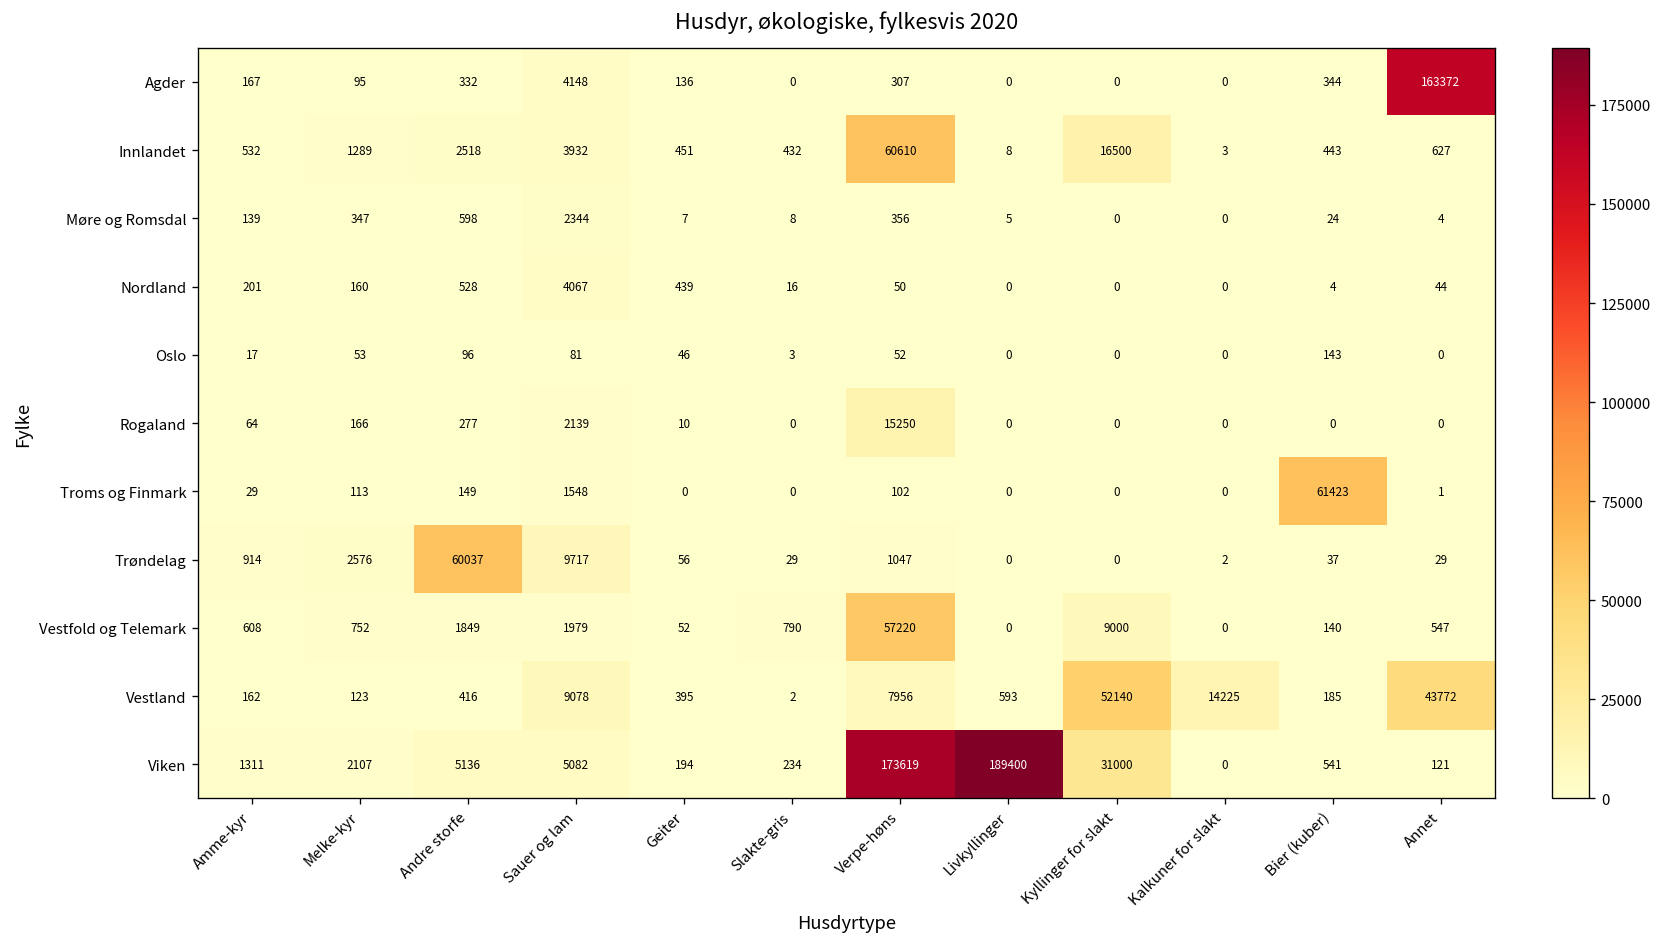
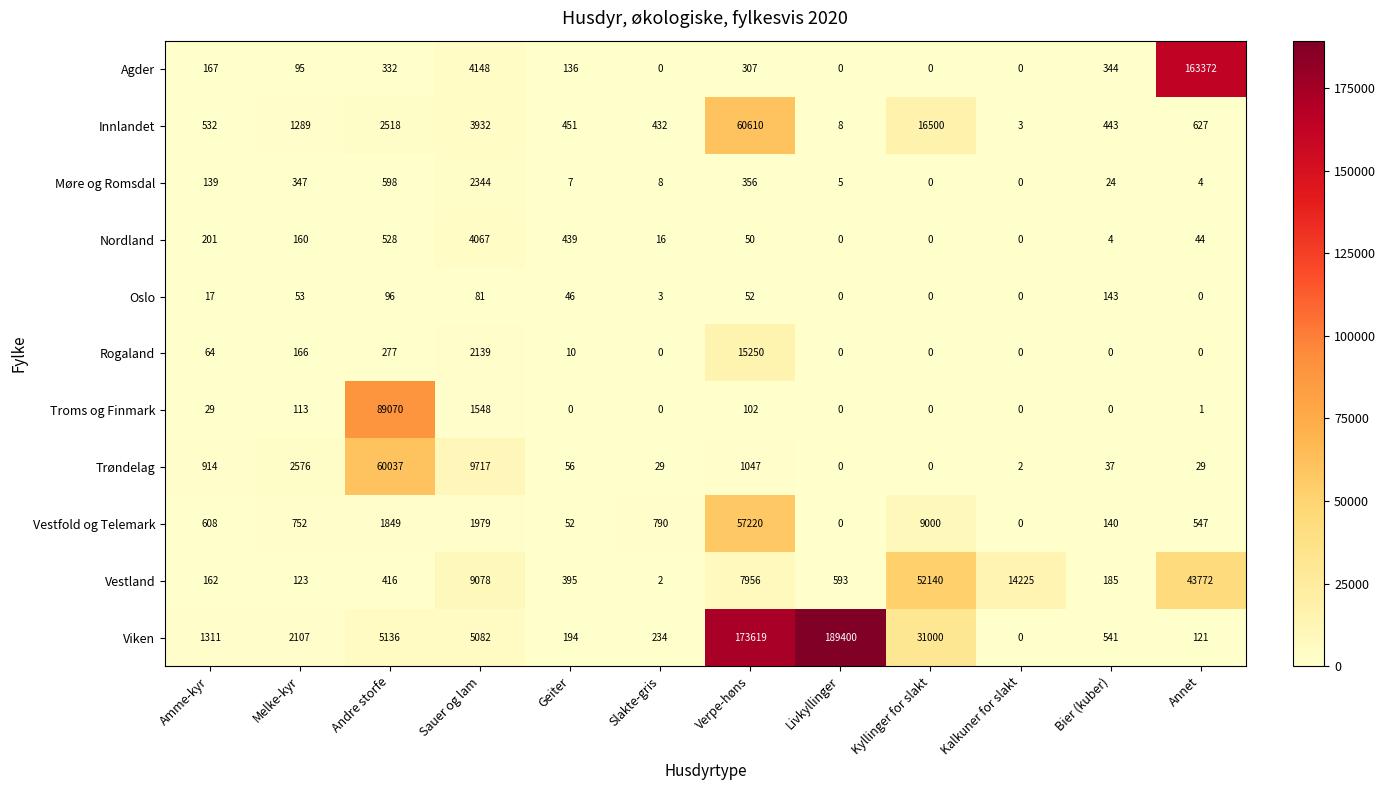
  {
    "Agder": {
      "Amme-kyr": 167,
      "Melke-kyr": 95,
      "Andre storfe": 332,
      "Sauer og lam": 4148,
      "Geiter": 136,
      "Slakte-gris": 0,
      "Verpe-høns": 307,
      "Livkyllinger": 0,
      "Kyllinger for slakt": 0,
      "Kalkuner for slakt": 0,
      "Bier (kuber)": 344,
      "Annet": 163372
    },
    "Innlandet": {
      "Amme-kyr": 532,
      "Melke-kyr": 1289,
      "Andre storfe": 2518,
      "Sauer og lam": 3932,
      "Geiter": 451,
      "Slakte-gris": 432,
      "Verpe-høns": 60610,
      "Livkyllinger": 8,
      "Kyllinger for slakt": 16500,
      "Kalkuner for slakt": 3,
      "Bier (kuber)": 443,
      "Annet": 627
    },
    "Møre og Romsdal": {
      "Amme-kyr": 139,
      "Melke-kyr": 347,
      "Andre storfe": 598,
      "Sauer og lam": 2344,
      "Geiter": 7,
      "Slakte-gris": 8,
      "Verpe-høns": 356,
      "Livkyllinger": 5,
      "Kyllinger for slakt": 0,
      "Kalkuner for slakt": 0,
      "Bier (kuber)": 24,
      "Annet": 4
    },
    "Nordland": {
      "Amme-kyr": 201,
      "Melke-kyr": 160,
      "Andre storfe": 528,
      "Sauer og lam": 4067,
      "Geiter": 439,
      "Slakte-gris": 16,
      "Verpe-høns": 50,
      "Livkyllinger": 0,
      "Kyllinger for slakt": 0,
      "Kalkuner for slakt": 0,
      "Bier (kuber)": 4,
      "Annet": 44
    },
    "Oslo": {
      "Amme-kyr": 17,
      "Melke-kyr": 53,
      "Andre storfe": 96,
      "Sauer og lam": 81,
      "Geiter": 46,
      "Slakte-gris": 3,
      "Verpe-høns": 52,
      "Livkyllinger": 0,
      "Kyllinger for slakt": 0,
      "Kalkuner for slakt": 0,
      "Bier (kuber)": 143,
      "Annet": 0
    },
    "Rogaland": {
      "Amme-kyr": 64,
      "Melke-kyr": 166,
      "Andre storfe": 277,
      "Sauer og lam": 2139,
      "Geiter": 10,
      "Slakte-gris": 0,
      "Verpe-høns": 15250,
      "Livkyllinger": 0,
      "Kyllinger for slakt": 0,
      "Kalkuner for slakt": 0,
      "Bier (kuber)": 0,
      "Annet": 0
    },
    "Troms og Finmark": {
      "Amme-kyr": 29,
      "Melke-kyr": 113,
-     "Andre storfe": 149,
+     "Andre storfe": 89070,
      "Sauer og lam": 1548,
      "Geiter": 0,
      "Slakte-gris": 0,
      "Verpe-høns": 102,
      "Livkyllinger": 0,
      "Kyllinger for slakt": 0,
      "Kalkuner for slakt": 0,
-     "Bier (kuber)": 61423,
+     "Bier (kuber)": 0,
      "Annet": 1
    },
    "Trøndelag": {
      "Amme-kyr": 914,
      "Melke-kyr": 2576,
      "Andre storfe": 60037,
      "Sauer og lam": 9717,
      "Geiter": 56,
      "Slakte-gris": 29,
      "Verpe-høns": 1047,
      "Livkyllinger": 0,
      "Kyllinger for slakt": 0,
      "Kalkuner for slakt": 2,
      "Bier (kuber)": 37,
      "Annet": 29
    },
    "Vestfold og Telemark": {
      "Amme-kyr": 608,
      "Melke-kyr": 752,
      "Andre storfe": 1849,
      "Sauer og lam": 1979,
      "Geiter": 52,
      "Slakte-gris": 790,
      "Verpe-høns": 57220,
      "Livkyllinger": 0,
      "Kyllinger for slakt": 9000,
      "Kalkuner for slakt": 0,
      "Bier (kuber)": 140,
      "Annet": 547
    },
    "Vestland": {
      "Amme-kyr": 162,
      "Melke-kyr": 123,
      "Andre storfe": 416,
      "Sauer og lam": 9078,
      "Geiter": 395,
      "Slakte-gris": 2,
      "Verpe-høns": 7956,
      "Livkyllinger": 593,
      "Kyllinger for slakt": 52140,
      "Kalkuner for slakt": 14225,
      "Bier (kuber)": 185,
      "Annet": 43772
    },
    "Viken": {
      "Amme-kyr": 1311,
      "Melke-kyr": 2107,
      "Andre storfe": 5136,
      "Sauer og lam": 5082,
      "Geiter": 194,
      "Slakte-gris": 234,
      "Verpe-høns": 173619,
      "Livkyllinger": 189400,
      "Kyllinger for slakt": 31000,
      "Kalkuner for slakt": 0,
      "Bier (kuber)": 541,
      "Annet": 121
    }
  }
